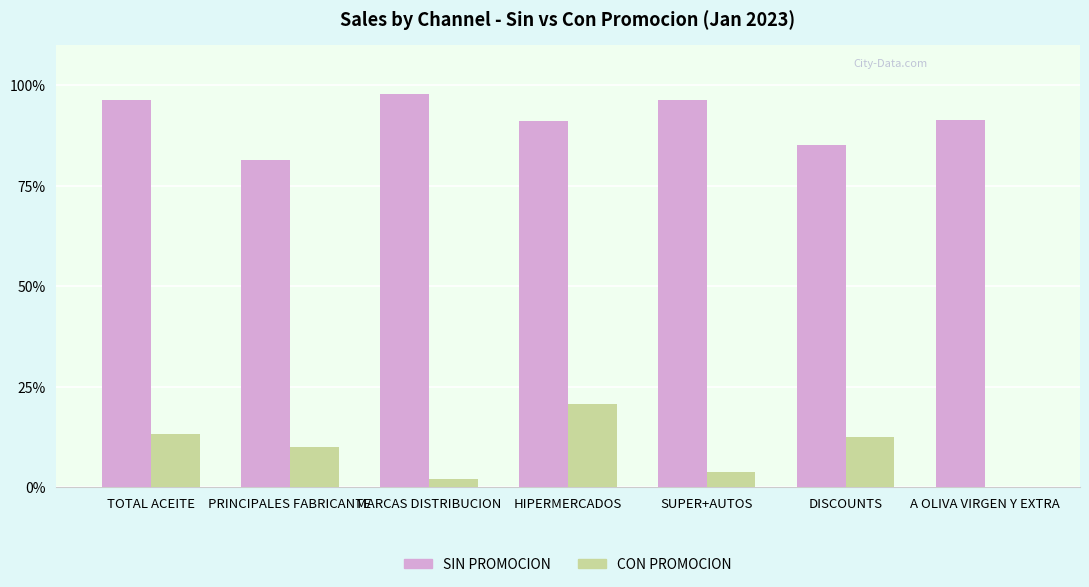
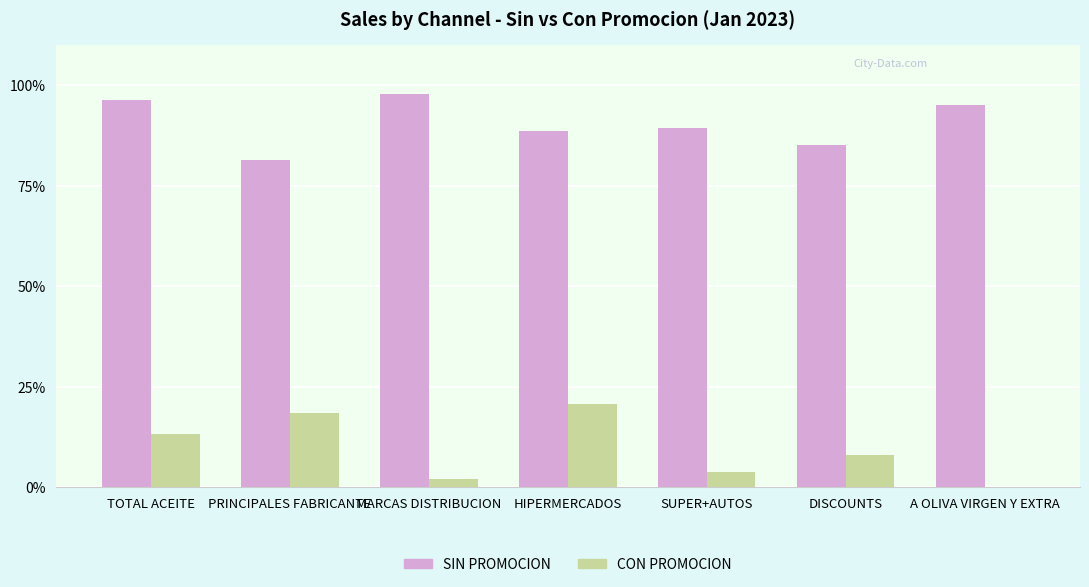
  {
    "SIN PROMOCION": {
      "TOTAL ACEITE": "96%",
      "PRINCIPALES FABRICANTE": "81%",
      "MARCAS DISTRIBUCION": "98%",
-     "HIPERMERCADOS": "91%",
-     "SUPER+AUTOS": "96%",
+     "HIPERMERCADOS": "89%",
+     "SUPER+AUTOS": "89%",
      "DISCOUNTS": "85%",
-     "A OLIVA VIRGEN Y EXTRA": "91%"
+     "A OLIVA VIRGEN Y EXTRA": "95%"
    },
    "CON PROMOCION": {
      "TOTAL ACEITE": "13%",
-     "PRINCIPALES FABRICANTE": "10%",
+     "PRINCIPALES FABRICANTE": "19%",
      "MARCAS DISTRIBUCION": "2%",
      "HIPERMERCADOS": "21%",
      "SUPER+AUTOS": "4%",
-     "DISCOUNTS": "13%",
+     "DISCOUNTS": "8%",
      "A OLIVA VIRGEN Y EXTRA": "0%"
    }
  }
